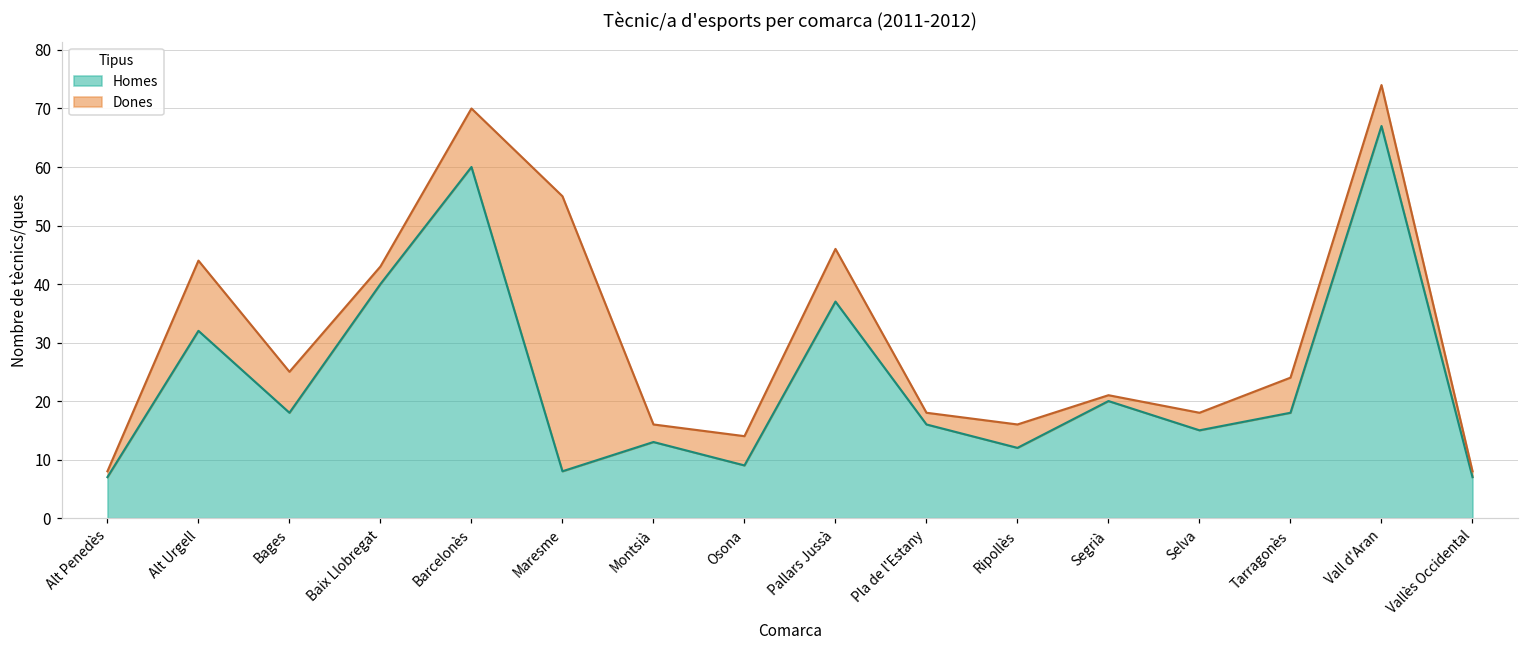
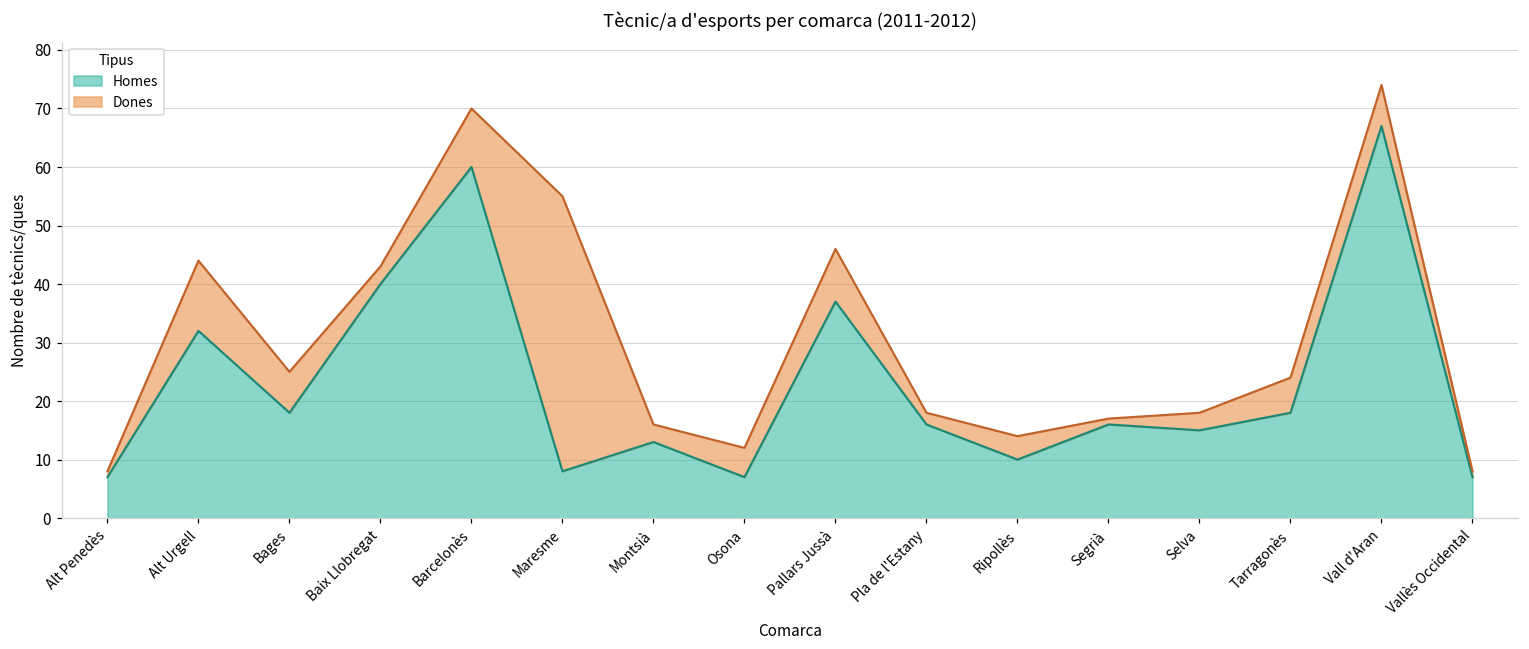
  {
    "Homes": {
      "Alt Penedès": 7,
      "Alt Urgell": 32,
      "Bages": 18,
      "Baix Llobregat": 40,
      "Barcelonès": 60,
      "Maresme": 8,
      "Montsià": 13,
-     "Osona": 9,
+     "Osona": 7,
      "Pallars Jussà": 37,
      "Pla de l'Estany": 16,
-     "Ripollès": 12,
-     "Segrià": 20,
+     "Ripollès": 10,
+     "Segrià": 16,
      "Selva": 15,
      "Tarragonès": 18,
      "Vall d'Aran": 67,
      "Vallès Occidental": 7
    },
    "Dones": {
      "Alt Penedès": 1,
      "Alt Urgell": 12,
      "Bages": 7,
      "Baix Llobregat": 3,
      "Barcelonès": 10,
      "Maresme": 47,
      "Montsià": 3,
      "Osona": 5,
      "Pallars Jussà": 9,
      "Pla de l'Estany": 2,
      "Ripollès": 4,
      "Segrià": 1,
      "Selva": 3,
      "Tarragonès": 6,
      "Vall d'Aran": 7,
      "Vallès Occidental": 1
    }
  }
